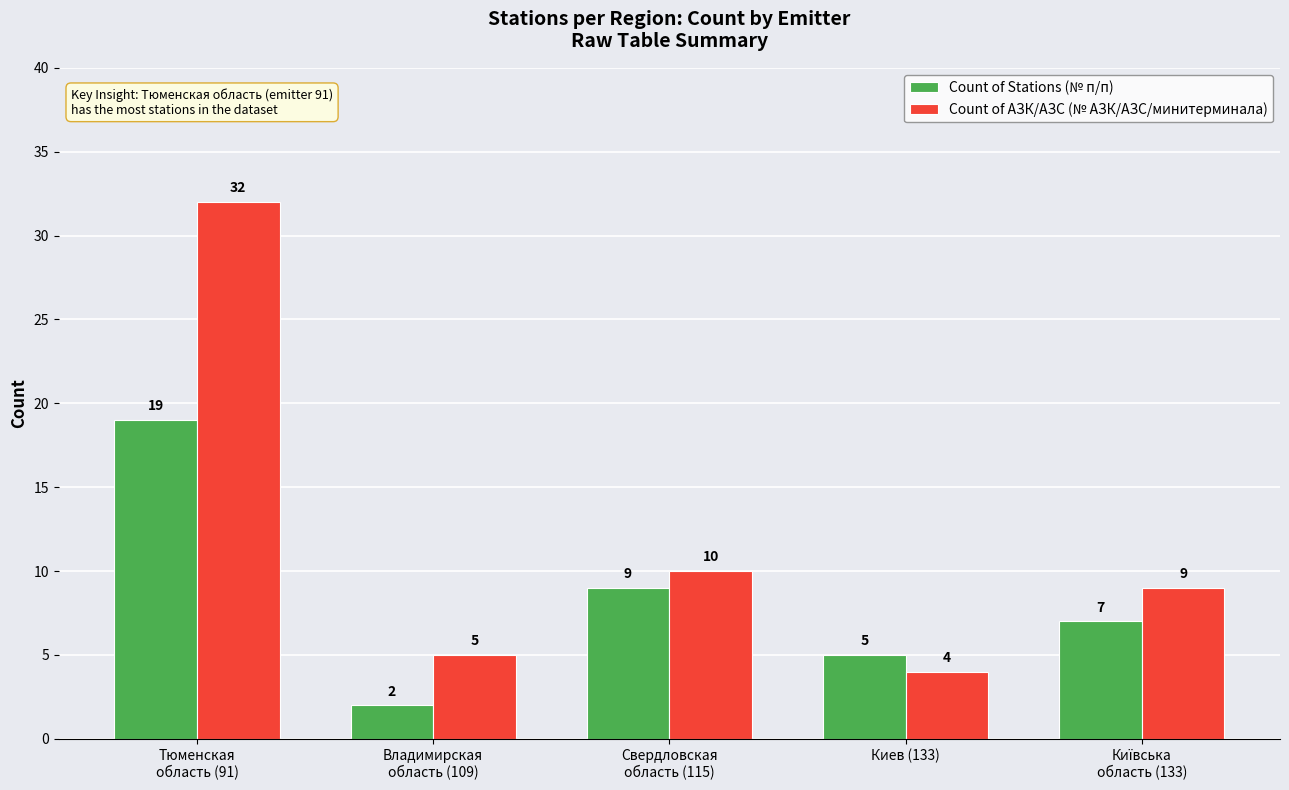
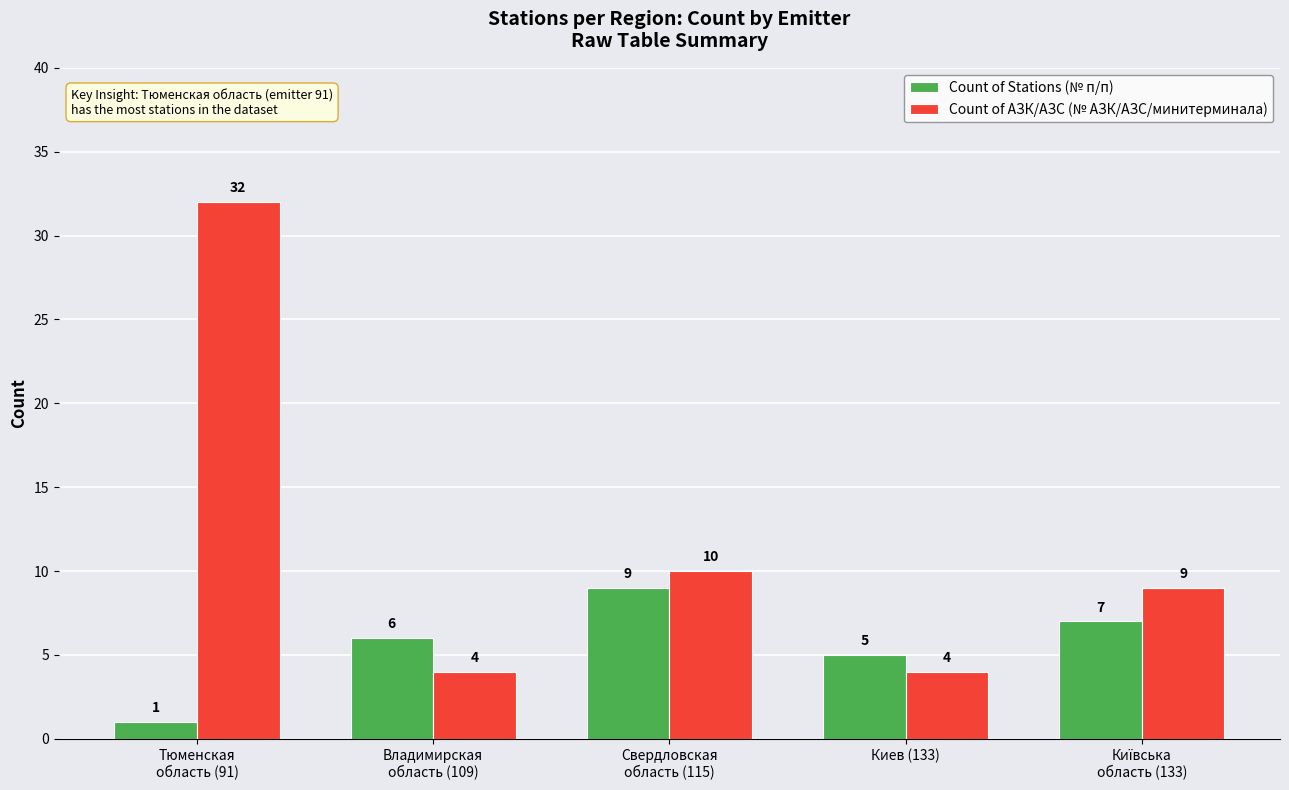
  {
    "Count of Stations (№ п/п)": {
-     "Тюменская область (91)": 19,
-     "Владимирская область (109)": 2,
+     "Тюменская область (91)": 1,
+     "Владимирская область (109)": 6,
      "Свердловская область (115)": 9,
      "Киев (133)": 5,
      "Київська область (133)": 7
    },
    "Count of АЗК/АЗС (№ АЗК/АЗС/минитерминала)": {
      "Тюменская область (91)": 32,
-     "Владимирская область (109)": 5,
+     "Владимирская область (109)": 4,
      "Свердловская область (115)": 10,
      "Киев (133)": 4,
      "Київська область (133)": 9
    }
  }
